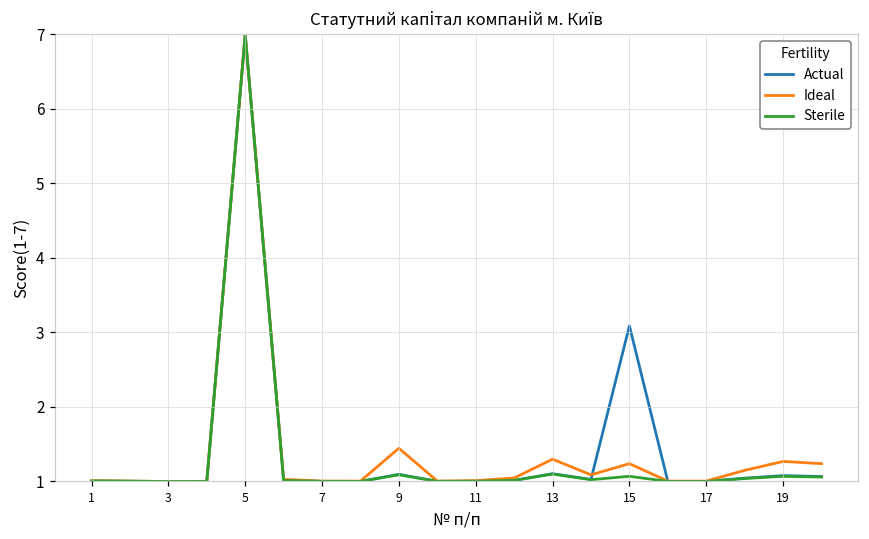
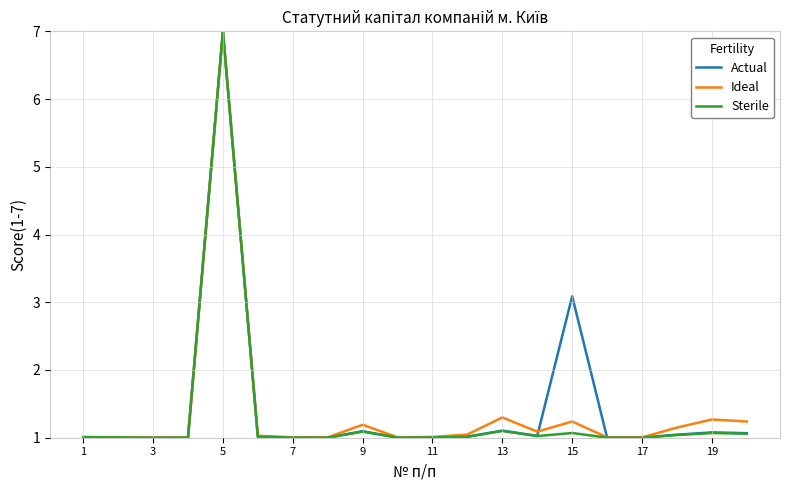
  {
    "Actual": {
      "15": 3.1
    },
    "Ideal": {
-     "9": 1.4,
+     "9": 1.2,
      "13": 1.3,
      "15": 1.2,
      "19": 1.3
    },
    "Sterile": {
      "15": 1.1
    }
  }
